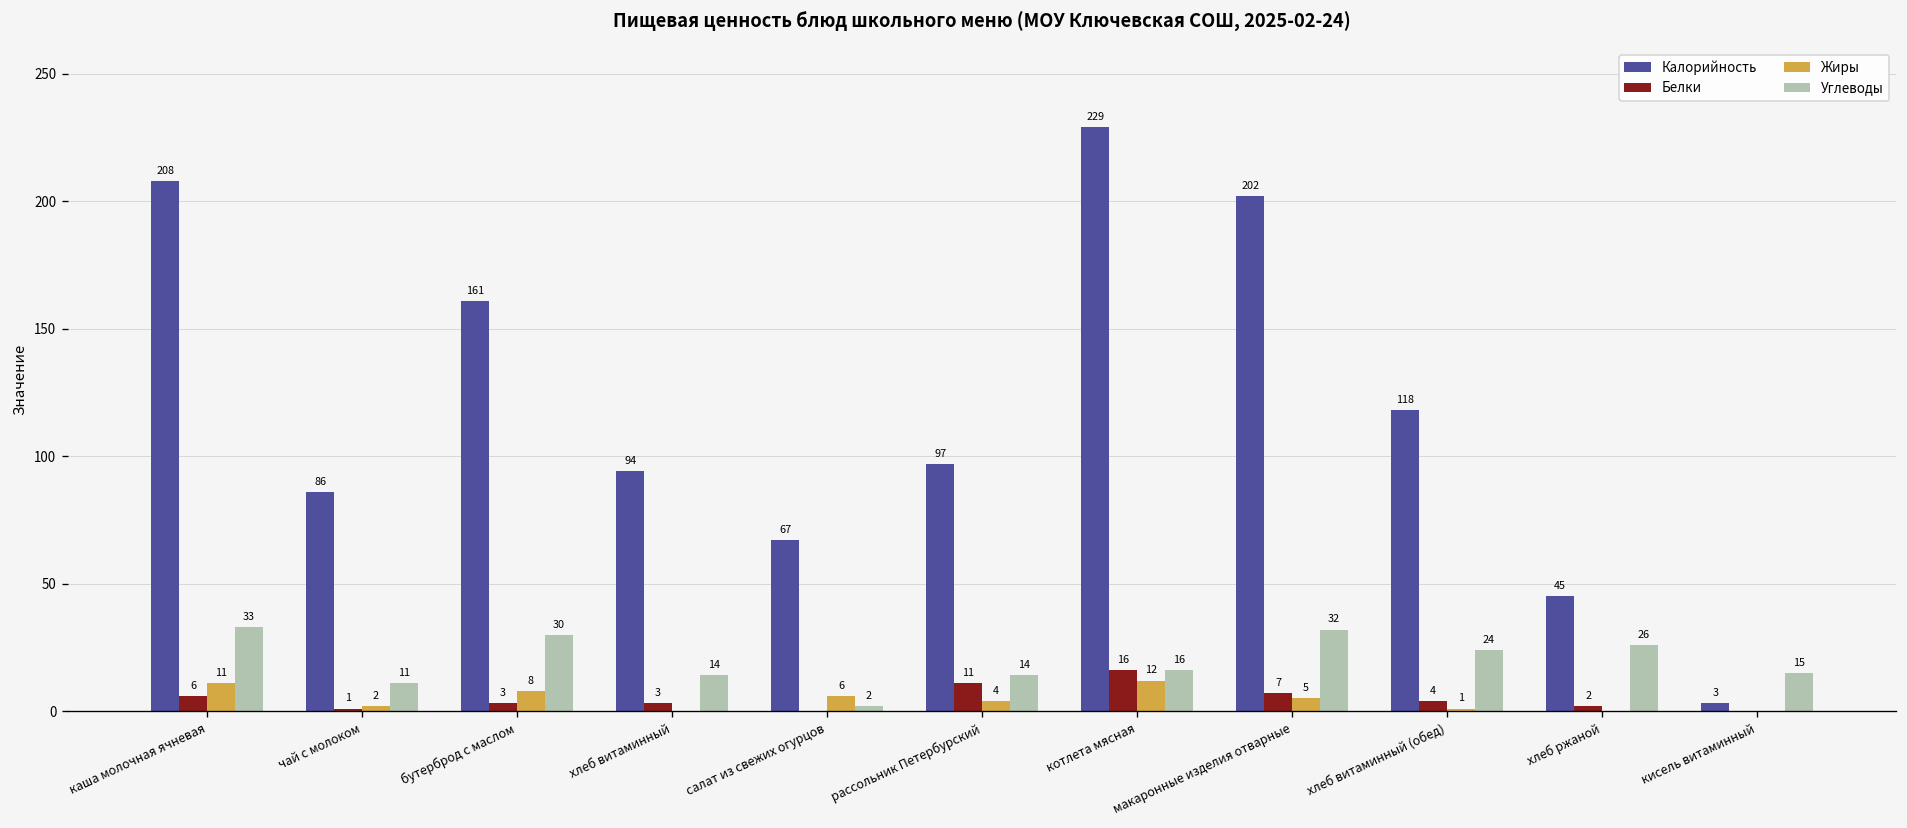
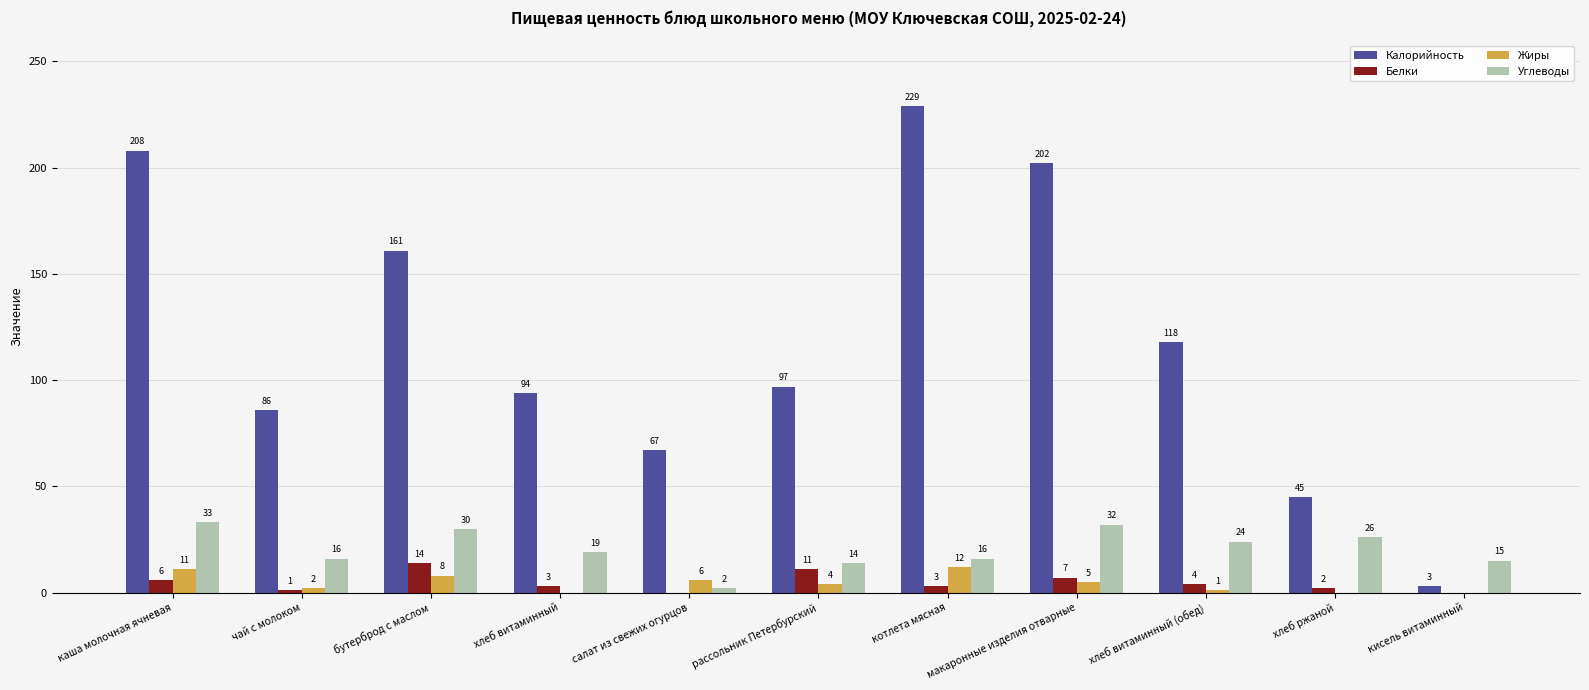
  {
    "Калорийность": {
      "каша молочная ячневая": 208,
      "чай с молоком": 86,
      "бутерброд с маслом": 161,
      "хлеб витаминный": 94,
      "салат из свежих огурцов": 67,
      "рассольник Петербурский": 97,
      "котлета мясная": 229,
      "макаронные изделия отварные": 202,
      "хлеб витаминный (обед)": 118,
      "хлеб ржаной": 45,
      "кисель витаминный": 3
    },
    "Белки": {
      "каша молочная ячневая": 6,
      "чай с молоком": 1,
-     "бутерброд с маслом": 3,
+     "бутерброд с маслом": 14,
      "хлеб витаминный": 3,
      "рассольник Петербурский": 11,
-     "котлета мясная": 16,
+     "котлета мясная": 3,
      "макаронные изделия отварные": 7,
      "хлеб витаминный (обед)": 4,
      "хлеб ржаной": 2
    },
    "Жиры": {
      "каша молочная ячневая": 11,
      "чай с молоком": 2,
      "бутерброд с маслом": 8,
      "салат из свежих огурцов": 6,
      "рассольник Петербурский": 4,
      "котлета мясная": 12,
      "макаронные изделия отварные": 5,
      "хлеб витаминный (обед)": 1
    },
    "Углеводы": {
      "каша молочная ячневая": 33,
-     "чай с молоком": 11,
+     "чай с молоком": 16,
      "бутерброд с маслом": 30,
-     "хлеб витаминный": 14,
+     "хлеб витаминный": 19,
      "салат из свежих огурцов": 2,
      "рассольник Петербурский": 14,
      "котлета мясная": 16,
      "макаронные изделия отварные": 32,
      "хлеб витаминный (обед)": 24,
      "хлеб ржаной": 26,
      "кисель витаминный": 15
    }
  }
